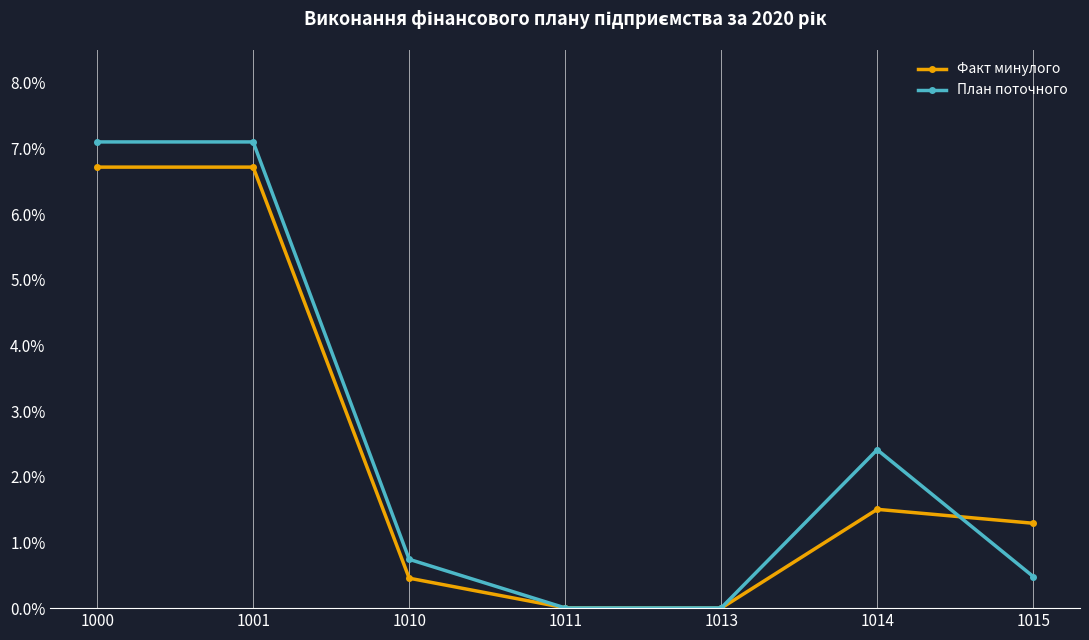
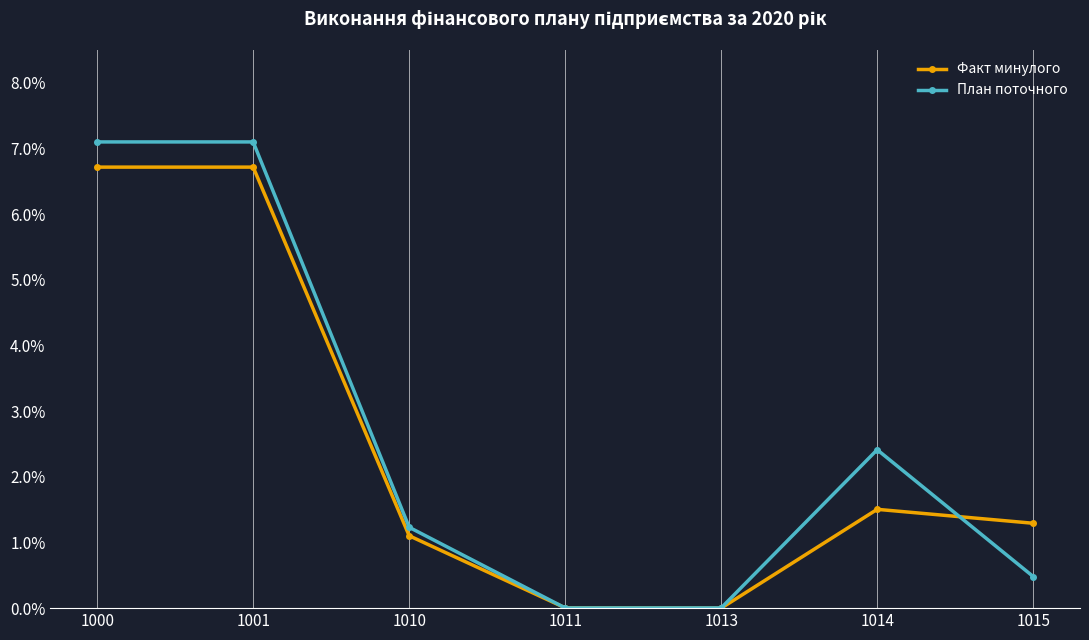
  {
    "Факт минулого": {
      "1000": "6.7%",
      "1001": "6.7%",
-     "1010": "0.5%",
+     "1010": "1.1%",
      "1014": "1.5%",
      "1015": "1.3%"
    },
    "План поточного": {
      "1000": "7.1%",
      "1001": "7.1%",
-     "1010": "0.7%",
+     "1010": "1.2%",
      "1014": "2.4%",
      "1015": "0.5%"
    }
  }
